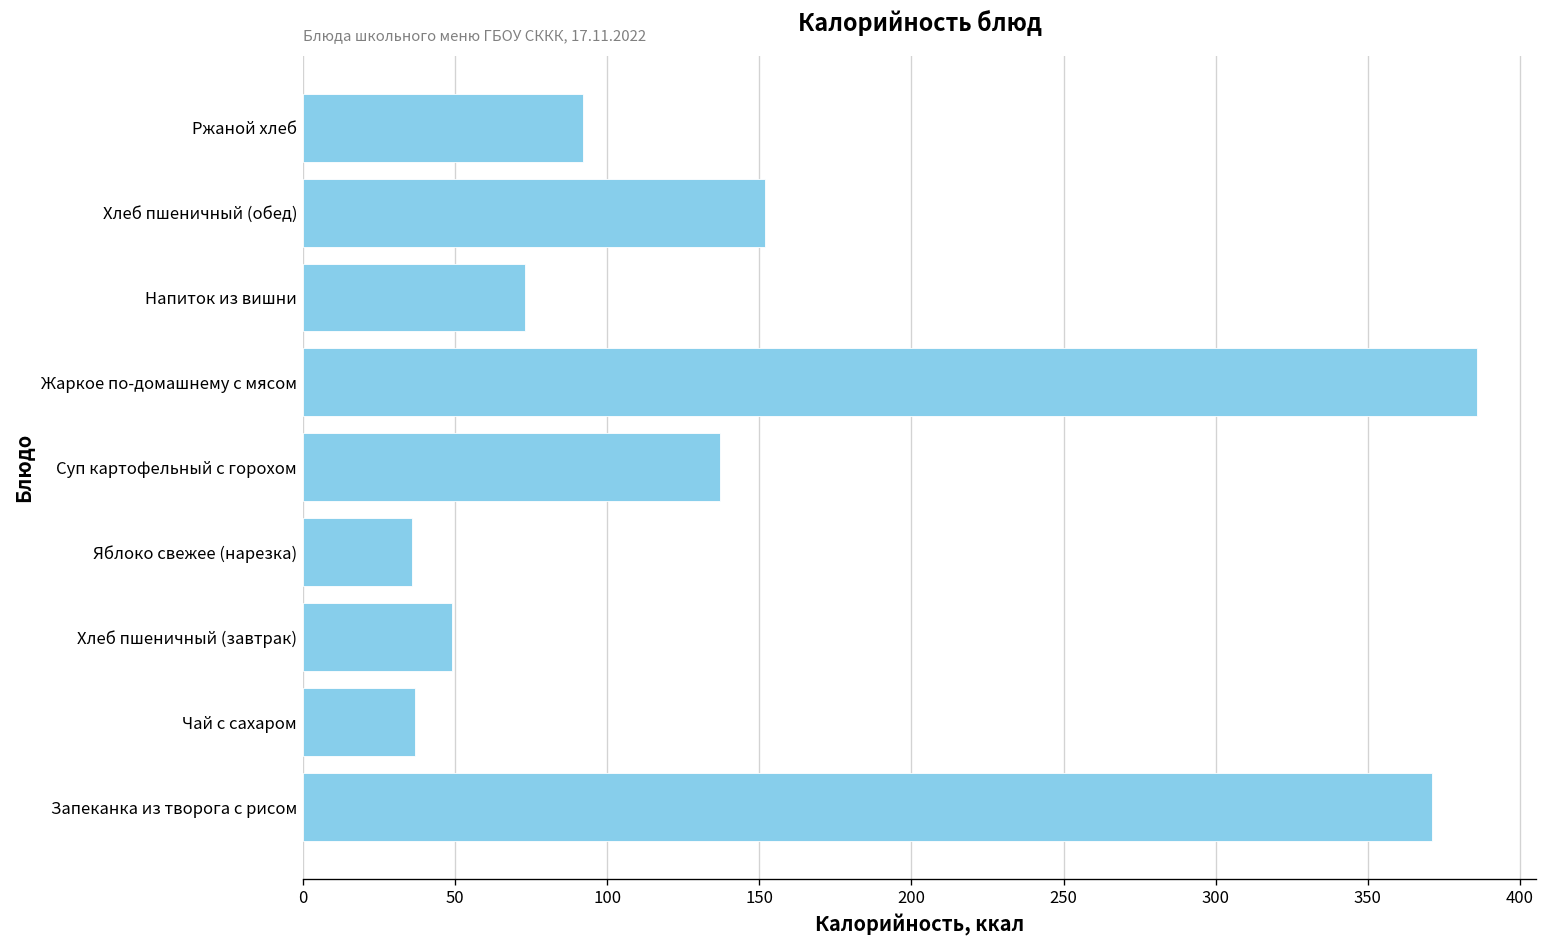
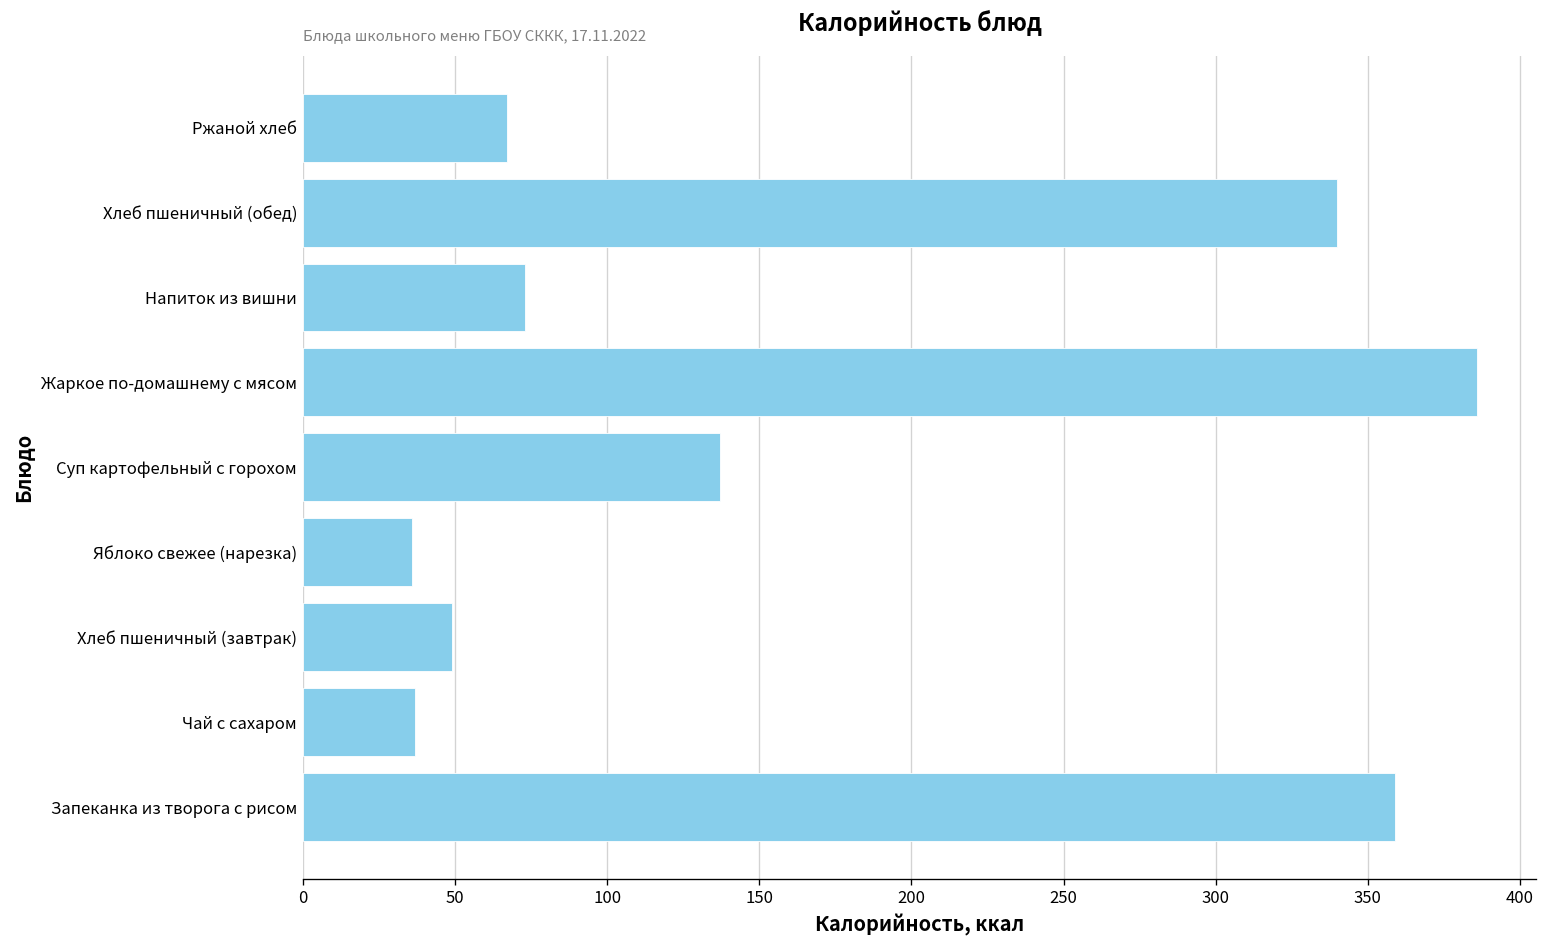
  {
-   "Ржаной хлеб": 92,
-   "Хлеб пшеничный (обед)": 152,
+   "Ржаной хлеб": 67,
+   "Хлеб пшеничный (обед)": 340,
    "Напиток из вишни": 73,
    "Жаркое по-домашнему с мясом": 386,
    "Суп картофельный с горохом": 137,
    "Яблоко свежее (нарезка)": 36,
    "Хлеб пшеничный (завтрак)": 49,
    "Чай с сахаром": 37,
-   "Запеканка из творога с рисом": 371
+   "Запеканка из творога с рисом": 359
  }
